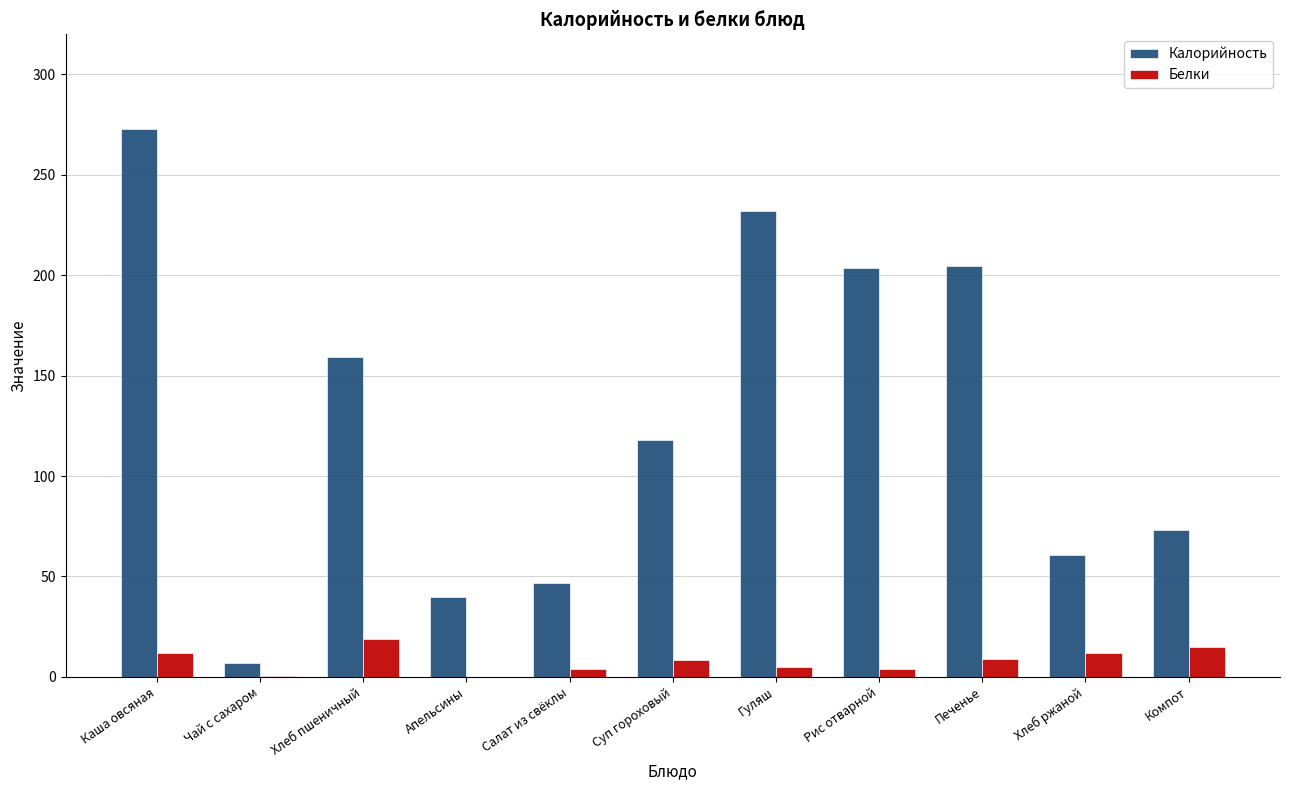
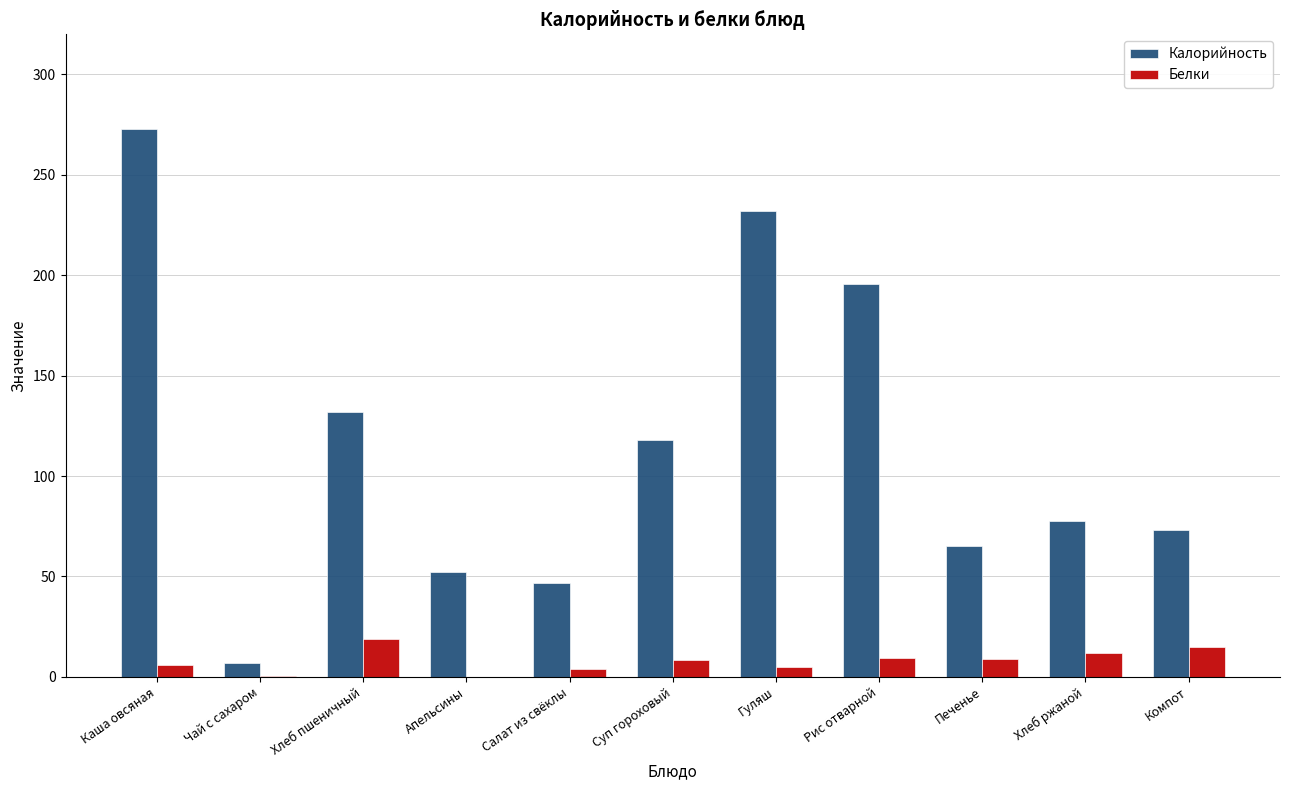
  {
    "Калорийность": {
      "Каша овсяная": 273,
      "Чай с сахаром": 7,
-     "Хлеб пшеничный": 160,
-     "Апельсины": 40,
+     "Хлеб пшеничный": 132,
+     "Апельсины": 52,
      "Салат из свёклы": 47,
      "Суп гороховый": 118,
      "Гуляш": 232,
-     "Рис отварной": 204,
-     "Печенье": 205,
-     "Хлеб ржаной": 61,
+     "Рис отварной": 195,
+     "Печенье": 65,
+     "Хлеб ржаной": 78,
      "Компот": 73
    },
    "Белки": {
-     "Каша овсяная": 12,
+     "Каша овсяная": 6,
      "Хлеб пшеничный": 19,
      "Апельсины": 0,
      "Салат из свёклы": 4,
      "Суп гороховый": 8,
      "Гуляш": 5,
-     "Рис отварной": 4,
+     "Рис отварной": 10,
      "Печенье": 9,
      "Хлеб ржаной": 12,
      "Компот": 15
    }
  }
